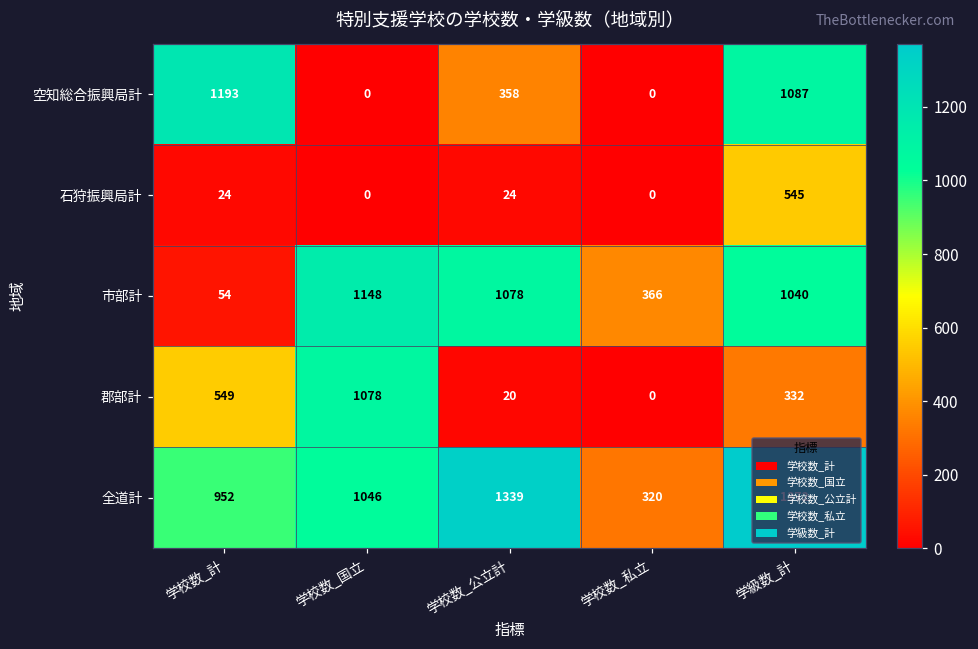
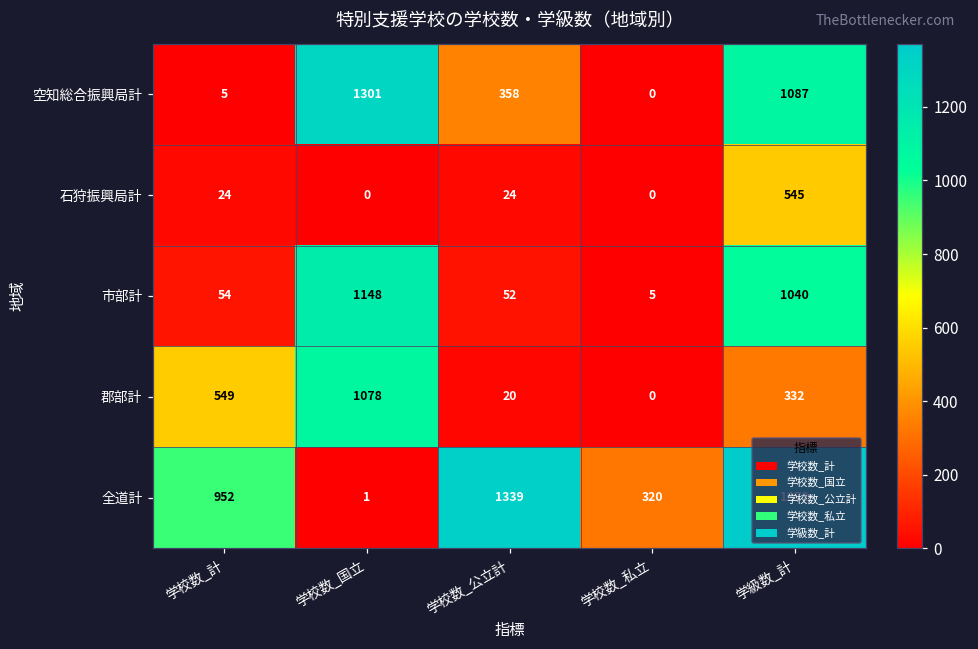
  {
    "空知総合振興局計": {
-     "学校数_計": 1193,
-     "学校数_国立": 0,
+     "学校数_計": 5,
+     "学校数_国立": 1301,
      "学校数_公立計": 358,
      "学校数_私立": 0,
      "学級数_計": 1087
    },
    "石狩振興局計": {
      "学校数_計": 24,
      "学校数_国立": 0,
      "学校数_公立計": 24,
      "学校数_私立": 0,
      "学級数_計": 545
    },
    "市部計": {
      "学校数_計": 54,
      "学校数_国立": 1148,
-     "学校数_公立計": 1078,
-     "学校数_私立": 366,
+     "学校数_公立計": 52,
+     "学校数_私立": 5,
      "学級数_計": 1040
    },
    "郡部計": {
      "学校数_計": 549,
      "学校数_国立": 1078,
      "学校数_公立計": 20,
      "学校数_私立": 0,
      "学級数_計": 332
    },
    "全道計": {
      "学校数_計": 952,
-     "学校数_国立": 1046,
+     "学校数_国立": 1,
      "学校数_公立計": 1339,
      "学校数_私立": 320
    }
  }
